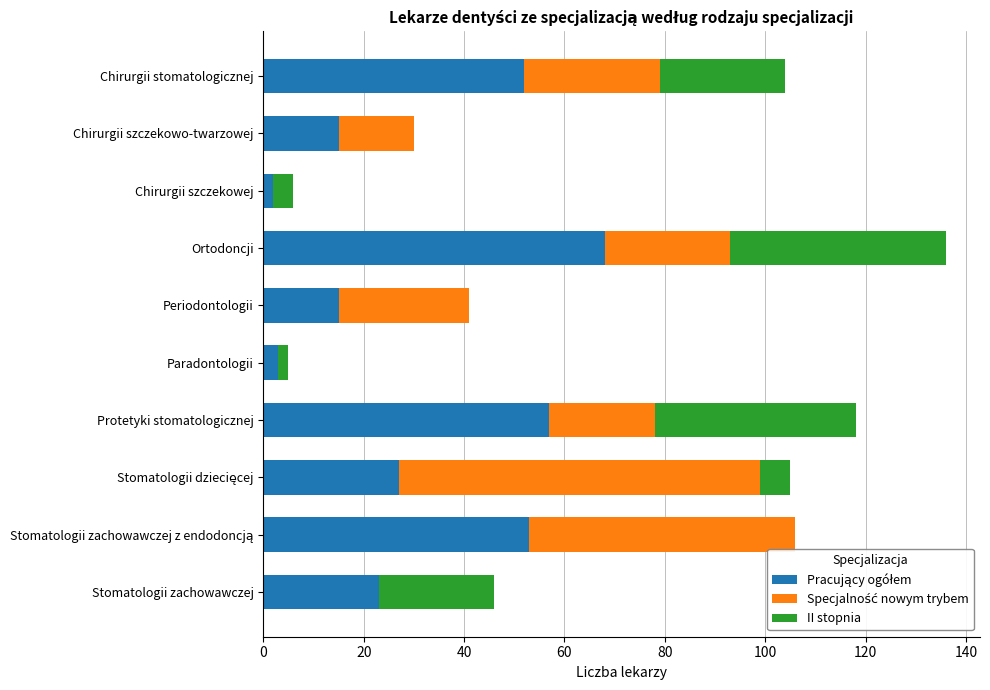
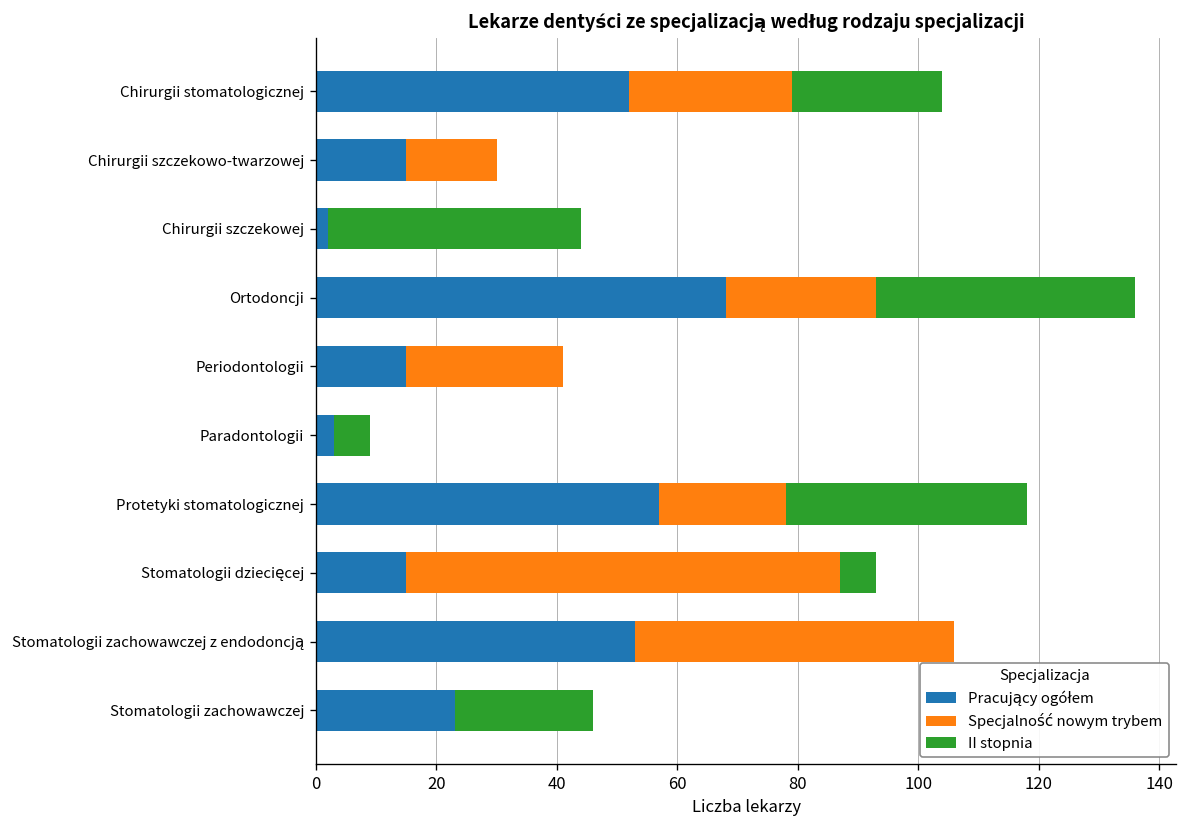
  {
    "Pracujący ogółem": {
      "Chirurgii stomatologicznej": 52,
      "Chirurgii szczekowo-twarzowej": 15,
      "Chirurgii szczekowej": 2,
      "Ortodoncji": 68,
      "Periodontologii": 15,
      "Paradontologii": 3,
      "Protetyki stomatologicznej": 57,
-     "Stomatologii dziecięcej": 27,
+     "Stomatologii dziecięcej": 15,
      "Stomatologii zachowawczej z endodoncją": 53,
      "Stomatologii zachowawczej": 23
    },
    "Specjalność nowym trybem": {
      "Chirurgii stomatologicznej": 27,
      "Chirurgii szczekowo-twarzowej": 15,
      "Chirurgii szczekowej": 0,
      "Ortodoncji": 25,
      "Periodontologii": 26,
      "Paradontologii": 0,
      "Protetyki stomatologicznej": 21,
      "Stomatologii dziecięcej": 72,
      "Stomatologii zachowawczej z endodoncją": 53,
      "Stomatologii zachowawczej": 0
    },
    "II stopnia": {
      "Chirurgii stomatologicznej": 25,
      "Chirurgii szczekowo-twarzowej": 0,
-     "Chirurgii szczekowej": 4,
+     "Chirurgii szczekowej": 42,
      "Ortodoncji": 43,
      "Periodontologii": 0,
-     "Paradontologii": 2,
+     "Paradontologii": 6,
      "Protetyki stomatologicznej": 40,
      "Stomatologii dziecięcej": 6,
      "Stomatologii zachowawczej z endodoncją": 0,
      "Stomatologii zachowawczej": 23
    }
  }
